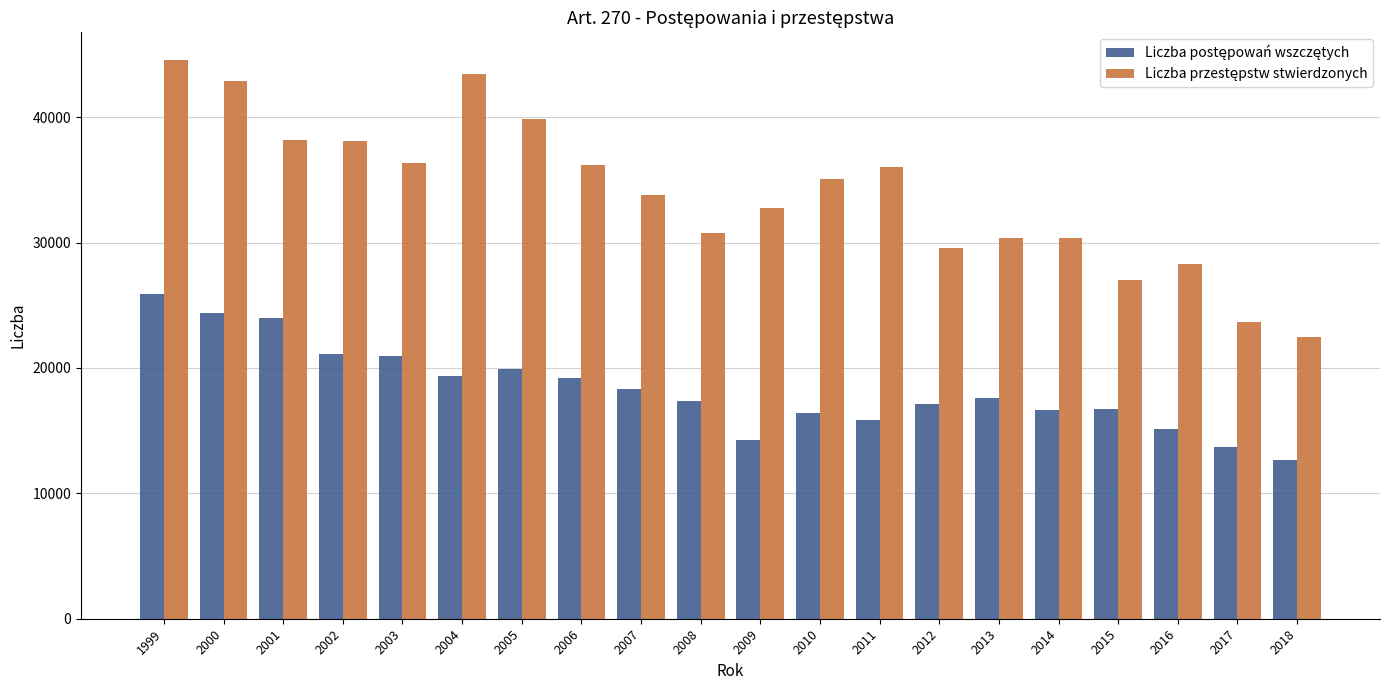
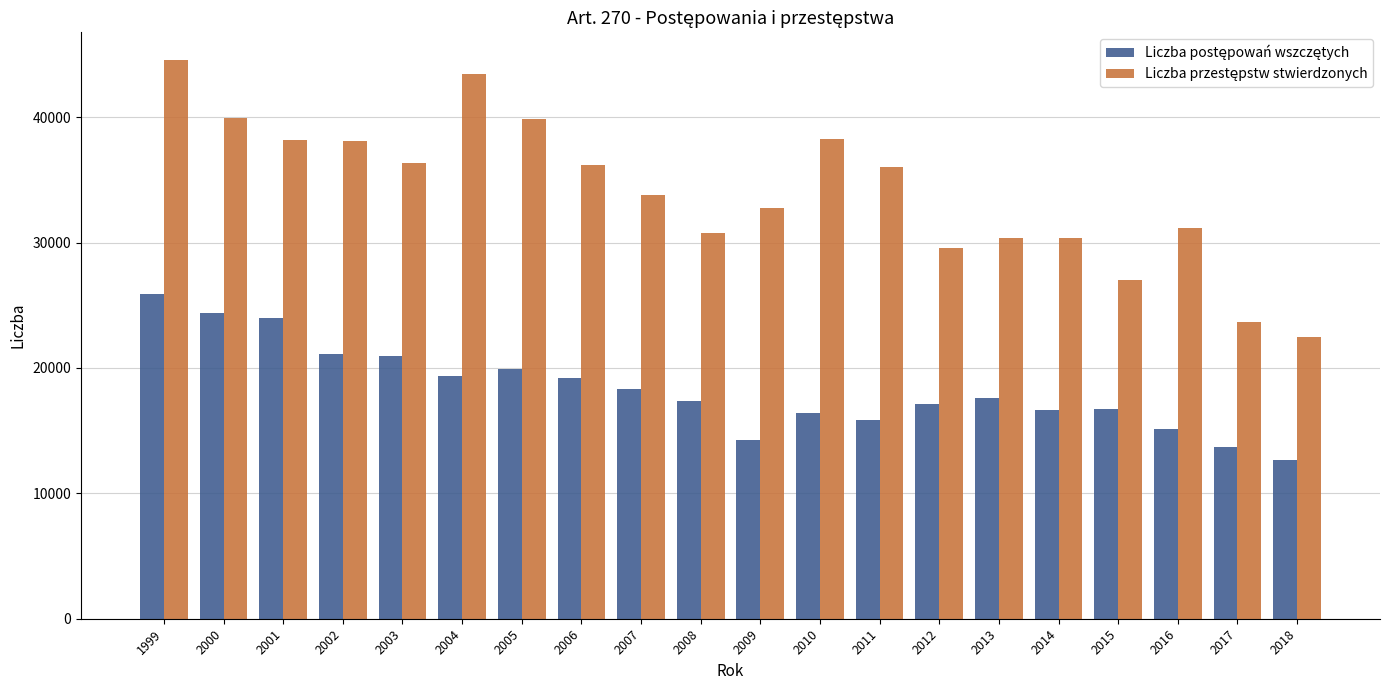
  {
    "Liczba postępowań wszczętych": {
      "1999": 25900,
      "2000": 24400,
      "2001": 24000,
      "2002": 21100,
      "2003": 20900,
      "2004": 19400,
      "2005": 19900,
      "2006": 19200,
      "2007": 18300,
      "2008": 17300,
      "2009": 14200,
      "2010": 16400,
      "2011": 15900,
      "2012": 17100,
      "2013": 17600,
      "2014": 16700,
      "2015": 16700,
      "2016": 15100,
      "2017": 13700,
      "2018": 12700
    },
    "Liczba przestępstw stwierdzonych": {
      "1999": 44500,
-     "2000": 42900,
+     "2000": 39900,
      "2001": 38200,
      "2002": 38100,
      "2003": 36400,
      "2004": 43500,
      "2005": 39900,
      "2006": 36200,
      "2007": 33800,
      "2008": 30800,
      "2009": 32800,
-     "2010": 35100,
+     "2010": 38300,
      "2011": 36000,
      "2012": 29600,
      "2013": 30300,
      "2014": 30400,
      "2015": 27000,
-     "2016": 28300,
+     "2016": 31200,
      "2017": 23700,
      "2018": 22500
    }
  }
